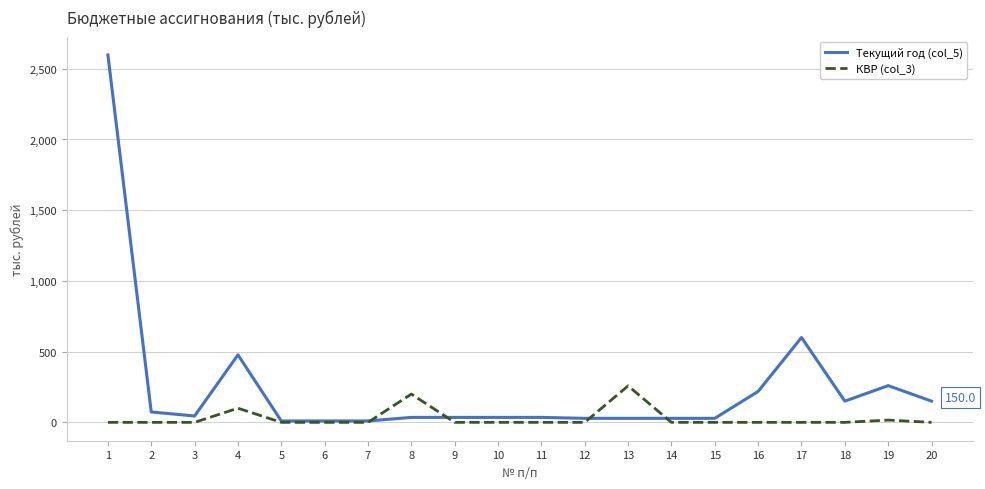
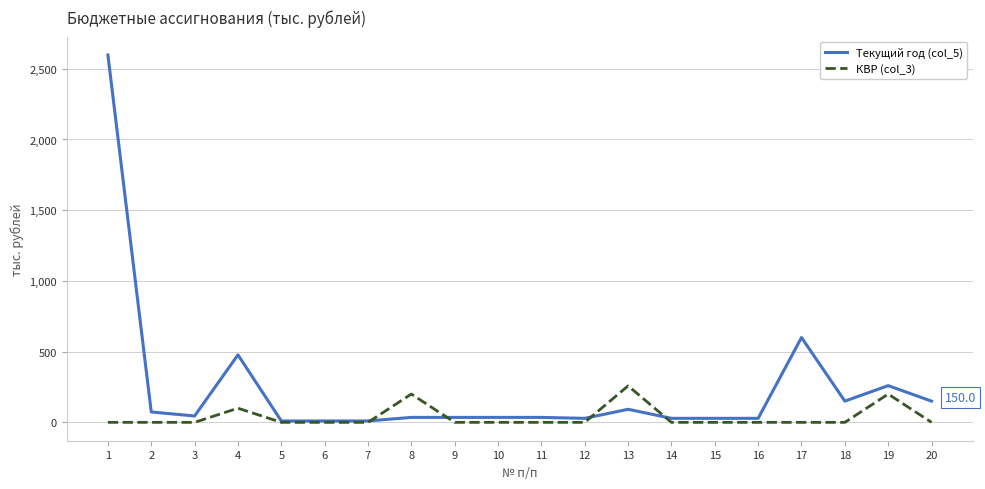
  {
    "Текущий год (col_5)": {
      "1": "2,600",
      "2": "70",
      "3": "50",
      "4": "480",
      "8": "40",
      "9": "40",
      "10": "40",
      "11": "40",
      "12": "30",
-     "13": "30",
+     "13": "90",
      "14": "30",
      "15": "30",
-     "16": "220",
+     "16": "30",
      "17": "600",
      "18": "150",
      "19": "260"
    },
    "КВР (col_3)": {
      "1": "0",
      "2": "0",
      "3": "0",
      "4": "100",
      "8": "200",
      "9": "0",
      "10": "0",
      "11": "0",
      "12": "0",
      "13": "260",
      "14": "0",
      "15": "0",
      "16": "0",
      "17": "0",
      "18": "0",
-     "19": "20",
+     "19": "200",
      "20": "0"
    }
  }
